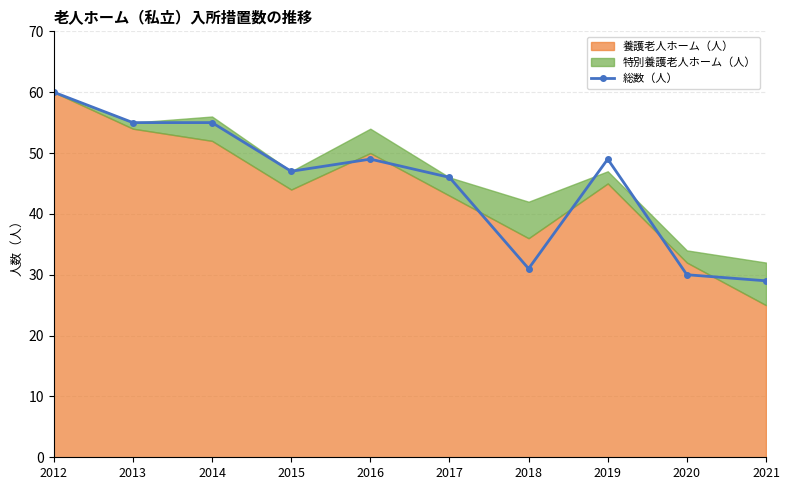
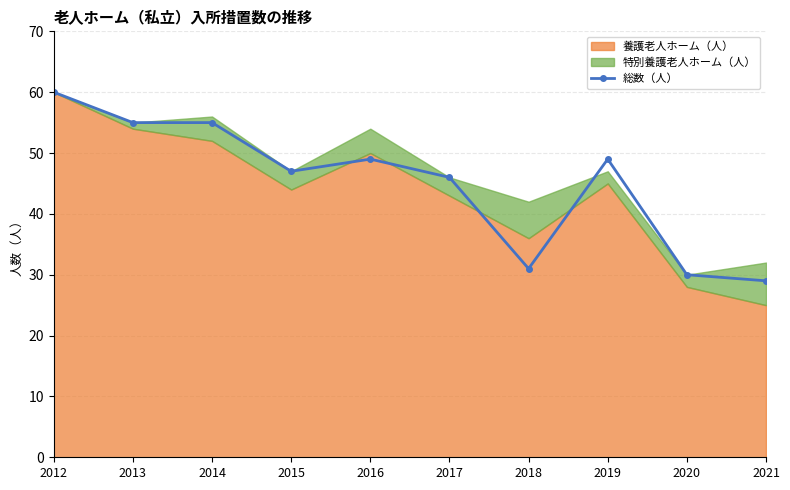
  {
    "養護老人ホーム（人）": {
      "2013": 54,
      "2014": 52,
      "2015": 44,
      "2016": 50,
      "2017": 43,
      "2018": 36,
      "2019": 45,
-     "2020": 32,
+     "2020": 28,
      "2021": 25
    },
    "総数（人）": {
      "2014": 55,
      "2016": 49,
      "2018": 31,
      "2019": 49,
      "2021": 29
    },
    "特別養護老人ホーム（人）": {
      "2014": 4,
      "2016": 4,
      "2018": 6,
      "2019": 2,
      "2021": 7
    }
  }
